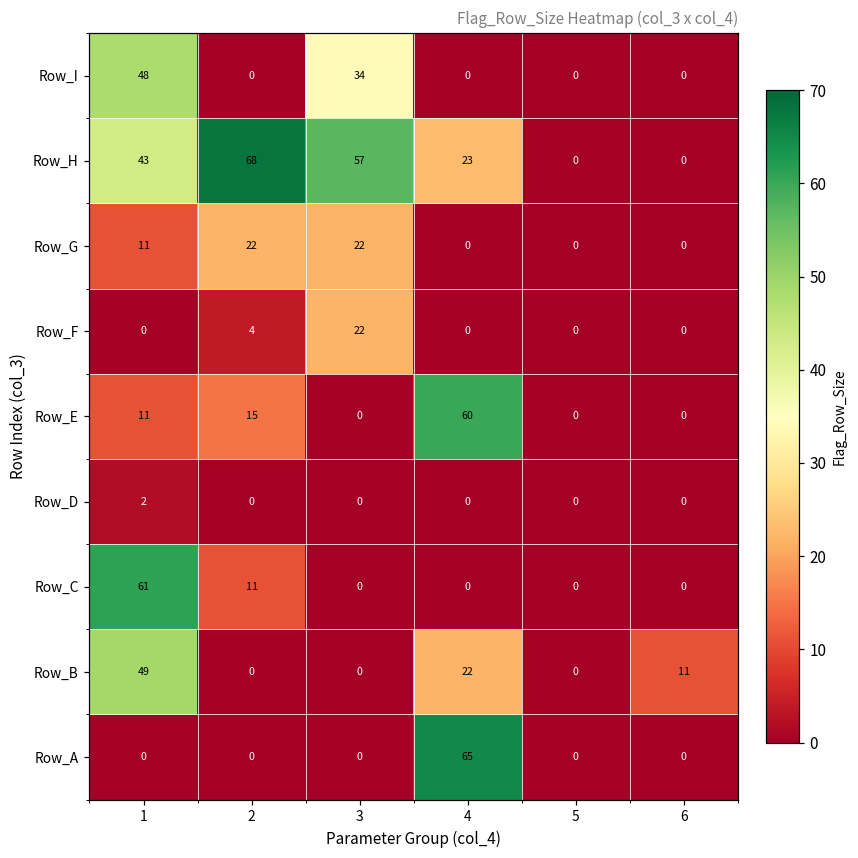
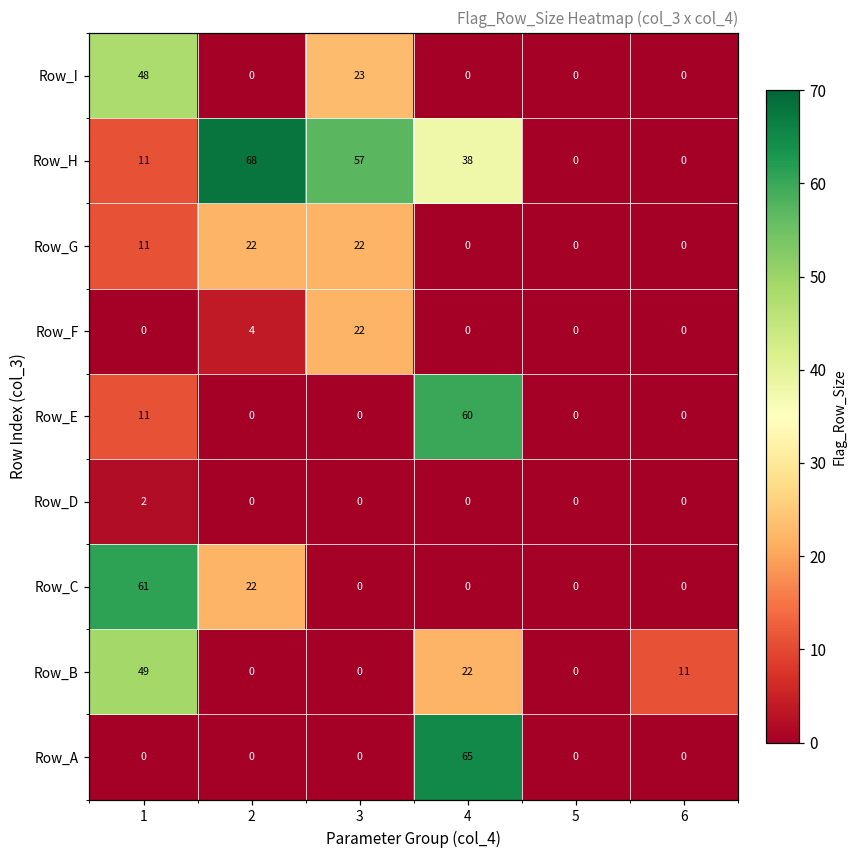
  {
    "Row_I": {
      "1": 48,
      "2": 0,
-     "3": 34,
+     "3": 23,
      "4": 0,
      "5": 0,
      "6": 0
    },
    "Row_H": {
-     "1": 43,
+     "1": 11,
      "2": 68,
      "3": 57,
-     "4": 23,
+     "4": 38,
      "5": 0,
      "6": 0
    },
    "Row_G": {
      "1": 11,
      "2": 22,
      "3": 22,
      "4": 0,
      "5": 0,
      "6": 0
    },
    "Row_F": {
      "1": 0,
      "2": 4,
      "3": 22,
      "4": 0,
      "5": 0,
      "6": 0
    },
    "Row_E": {
      "1": 11,
-     "2": 15,
+     "2": 0,
      "3": 0,
      "4": 60,
      "5": 0,
      "6": 0
    },
    "Row_D": {
      "1": 2,
      "2": 0,
      "3": 0,
      "4": 0,
      "5": 0,
      "6": 0
    },
    "Row_C": {
      "1": 61,
-     "2": 11,
+     "2": 22,
      "3": 0,
      "4": 0,
      "5": 0,
      "6": 0
    },
    "Row_B": {
      "1": 49,
      "2": 0,
      "3": 0,
      "4": 22,
      "5": 0,
      "6": 11
    },
    "Row_A": {
      "1": 0,
      "2": 0,
      "3": 0,
      "4": 65,
      "5": 0,
      "6": 0
    }
  }
